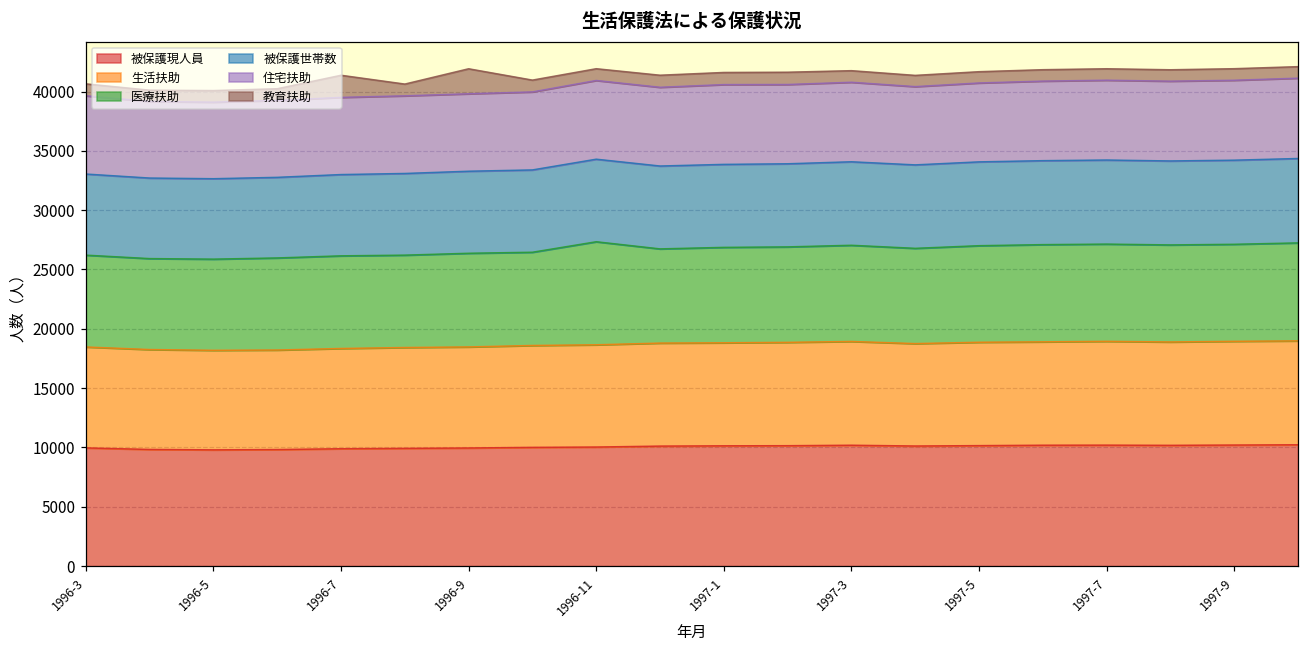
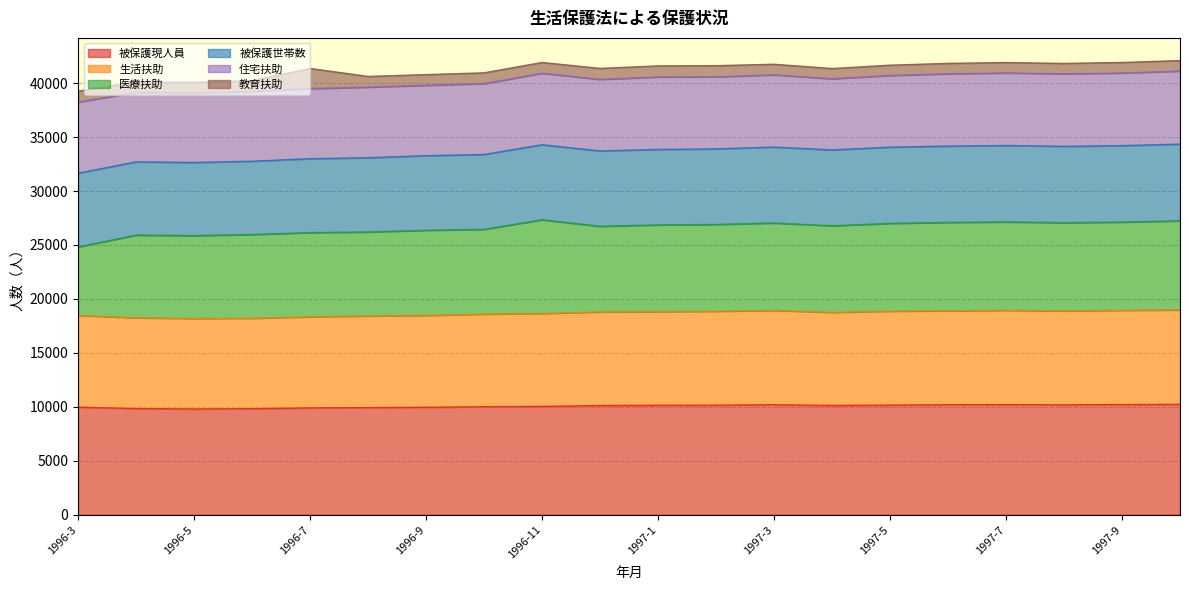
  {
    "被保護現人員": {
      "1996-3": 10000,
      "1996-5": 9800,
      "1996-7": 9900,
      "1996-9": 10000,
      "1996-11": 10000,
      "1997-1": 10100,
      "1997-3": 10200,
      "1997-5": 10200,
      "1997-7": 10200,
      "1997-9": 10200
    },
    "生活扶助": {
      "1996-3": 8500,
      "1996-5": 8400,
      "1996-7": 8400,
      "1996-9": 8500,
      "1996-11": 8600,
      "1997-1": 8700,
      "1997-3": 8700,
      "1997-5": 8700,
      "1997-7": 8700,
      "1997-9": 8700
    },
    "医療扶助": {
-     "1996-3": 7700,
+     "1996-3": 6400,
      "1996-5": 7700,
      "1996-7": 7800,
      "1996-9": 7900,
      "1996-11": 8700,
      "1997-1": 8000,
      "1997-3": 8100,
      "1997-5": 8100,
      "1997-7": 8200,
      "1997-9": 8200
    },
    "被保護世帯数": {
      "1996-3": 6800,
      "1996-5": 6800,
      "1996-7": 6900,
      "1996-9": 6900,
      "1996-11": 7000,
      "1997-1": 7000,
      "1997-3": 7000,
      "1997-5": 7100,
      "1997-7": 7100,
      "1997-9": 7100
    },
    "住宅扶助": {
      "1996-3": 6600,
      "1996-9": 6500,
      "1996-11": 6600,
      "1997-1": 6700,
      "1997-3": 6700,
      "1997-5": 6700,
      "1997-7": 6700,
      "1997-9": 6700
    },
    "教育扶助": {
      "1996-3": 1000,
-     "1996-9": 2100,
+     "1996-9": 1000,
      "1996-11": 1000,
      "1997-1": 1000,
      "1997-3": 1000,
      "1997-5": 900,
      "1997-7": 1000,
      "1997-9": 1000
    }
  }
